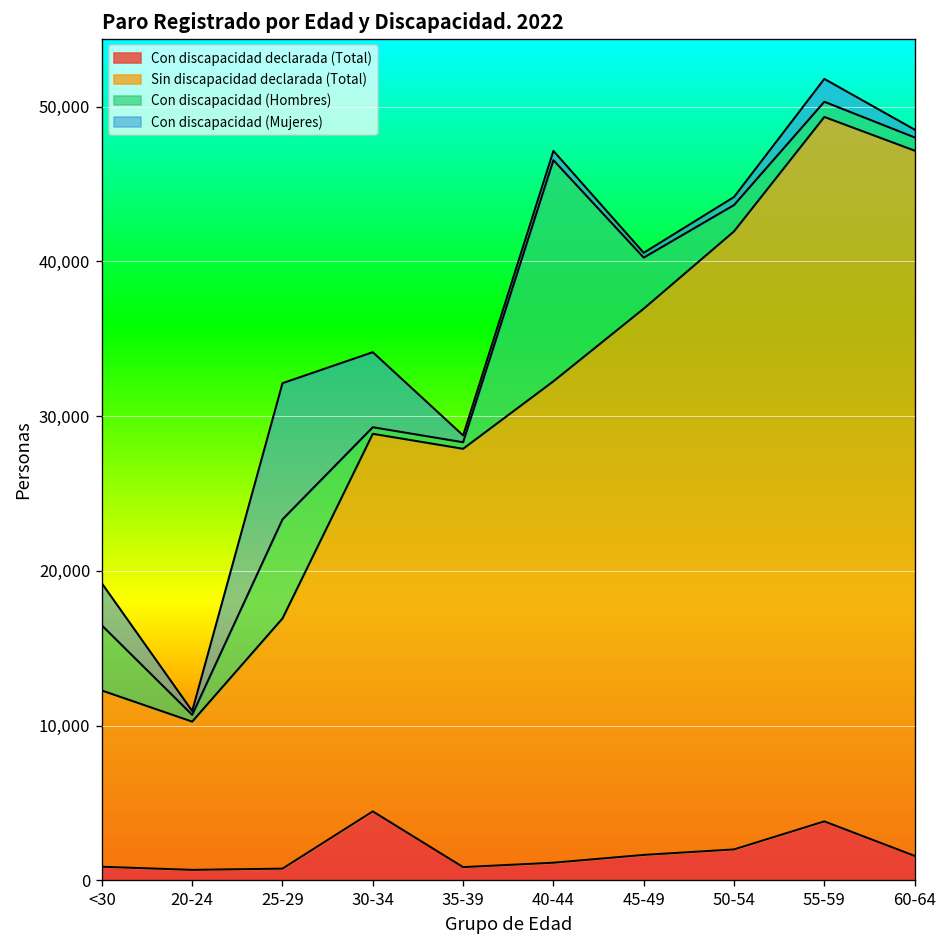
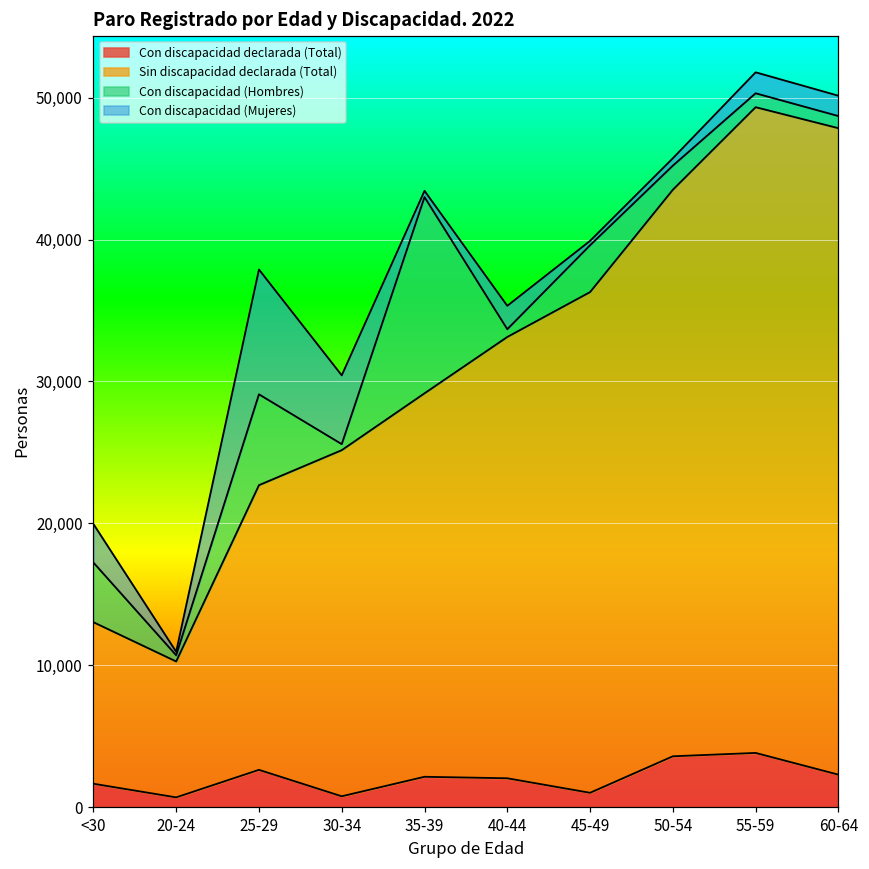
  {
    "Con discapacidad declarada (Total)": {
-     "<30": "900",
+     "<30": "1,600",
      "20-24": "700",
-     "25-29": "800",
-     "30-34": "4,500",
-     "35-39": "900",
-     "40-44": "1,100",
-     "45-49": "1,700",
-     "50-54": "2,000",
+     "25-29": "2,600",
+     "30-34": "800",
+     "35-39": "2,100",
+     "40-44": "2,000",
+     "45-49": "1,000",
+     "50-54": "3,600",
      "55-59": "3,800",
-     "60-64": "1,600"
+     "60-64": "2,300"
    },
    "Sin discapacidad declarada (Total)": {
      "<30": "11,400",
      "20-24": "9,600",
-     "25-29": "16,200",
+     "25-29": "20,100",
      "30-34": "24,400",
      "35-39": "27,000",
      "40-44": "31,100",
      "45-49": "35,300",
      "50-54": "39,900",
      "55-59": "45,500",
      "60-64": "45,600"
    },
    "Con discapacidad (Hombres)": {
      "<30": "4,200",
      "20-24": "400",
      "25-29": "6,400",
      "30-34": "400",
-     "35-39": "400",
-     "40-44": "14,300",
+     "35-39": "13,800",
+     "40-44": "500",
      "45-49": "3,300",
      "50-54": "1,700",
      "55-59": "1,000",
      "60-64": "900"
    },
    "Con discapacidad (Mujeres)": {
      "<30": "2,700",
      "20-24": "200",
      "25-29": "8,800",
      "30-34": "4,800",
      "35-39": "400",
-     "40-44": "600",
+     "40-44": "1,700",
      "45-49": "300",
      "50-54": "500",
      "55-59": "1,500",
-     "60-64": "500"
+     "60-64": "1,400"
    }
  }
